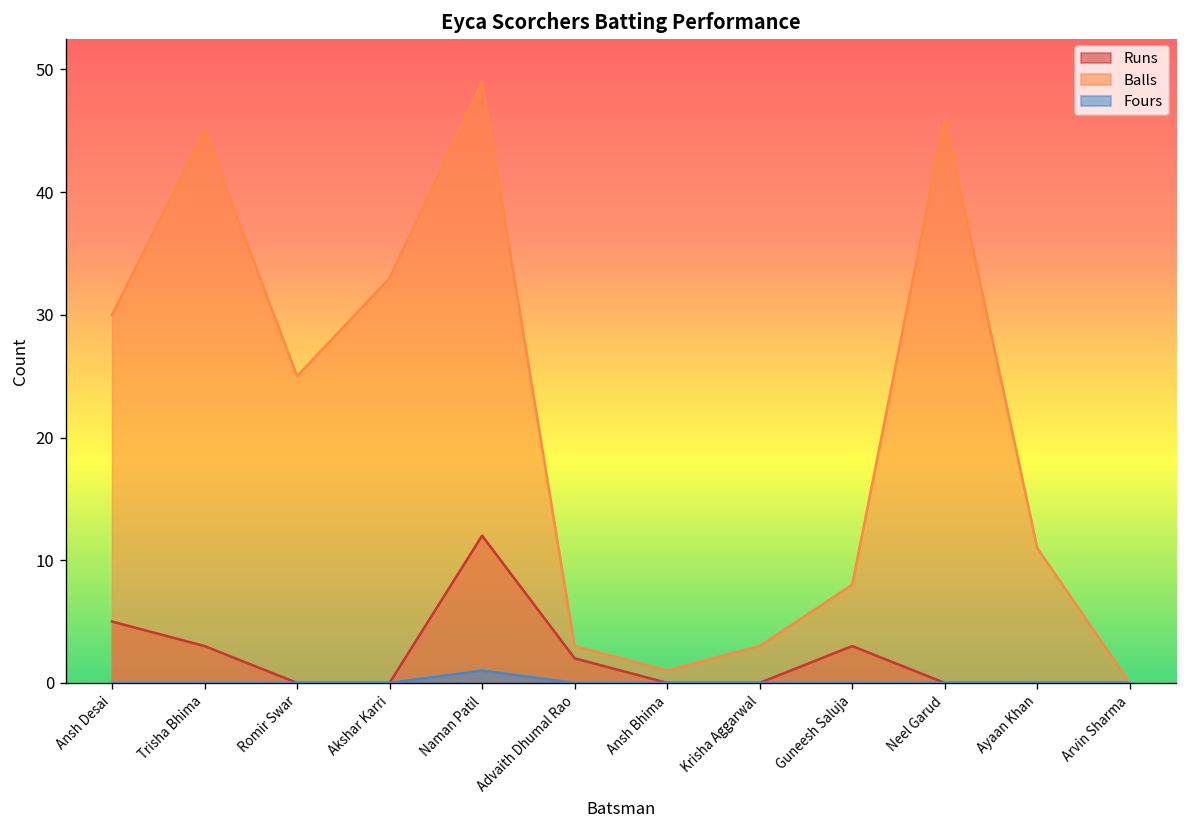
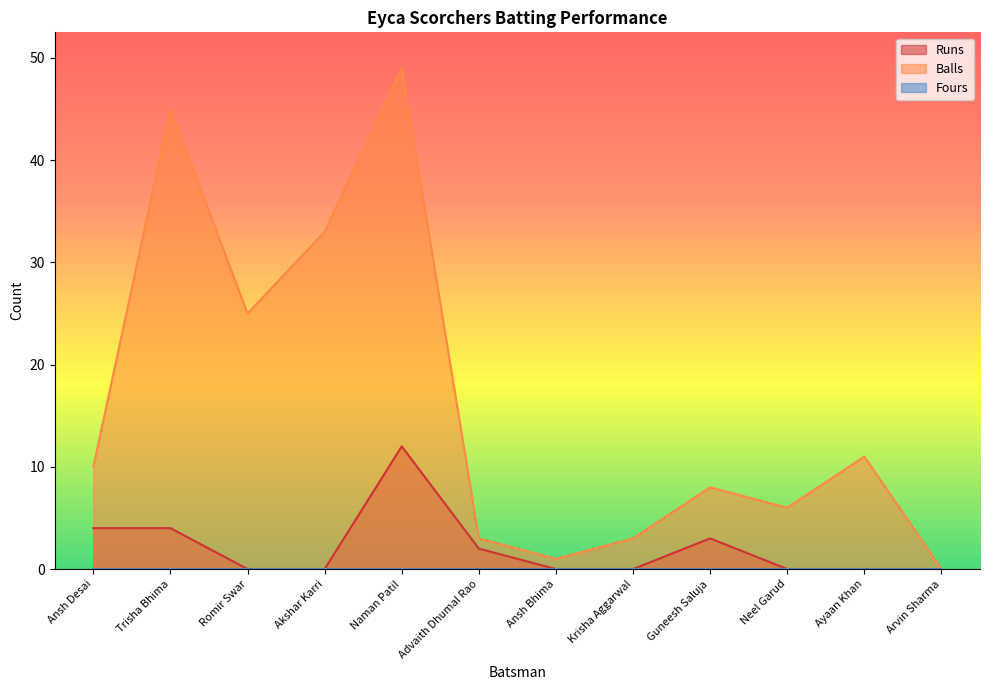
  {
    "Runs": {
-     "Ansh Desai": 5,
-     "Trisha Bhima": 3,
+     "Ansh Desai": 4,
+     "Trisha Bhima": 4,
      "Naman Patil": 12,
      "Advaith Dhumal Rao": 2,
      "Guneesh Saluja": 3
    },
    "Balls": {
-     "Ansh Desai": 30,
+     "Ansh Desai": 10,
      "Trisha Bhima": 45,
      "Romir Swar": 25,
      "Akshar Karri": 33,
      "Naman Patil": 49,
      "Advaith Dhumal Rao": 3,
      "Ansh Bhima": 1,
      "Krisha Aggarwal": 3,
      "Guneesh Saluja": 8,
-     "Neel Garud": 46,
+     "Neel Garud": 6,
      "Ayaan Khan": 11
    },
    "Fours": {
      "Ansh Desai": 0,
      "Trisha Bhima": 0,
-     "Naman Patil": 1,
+     "Naman Patil": 0,
      "Advaith Dhumal Rao": 0,
      "Guneesh Saluja": 0
    }
  }
